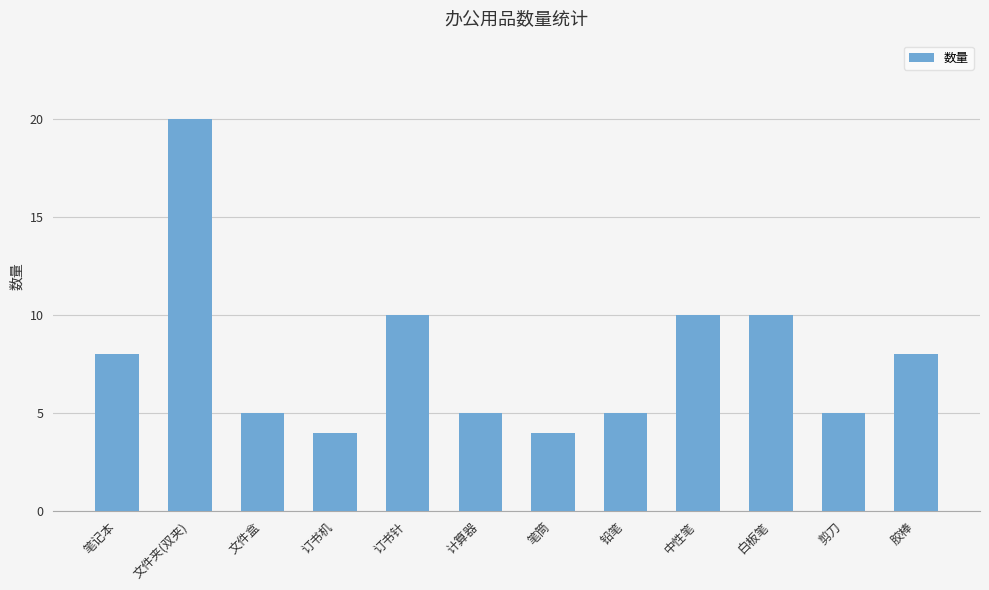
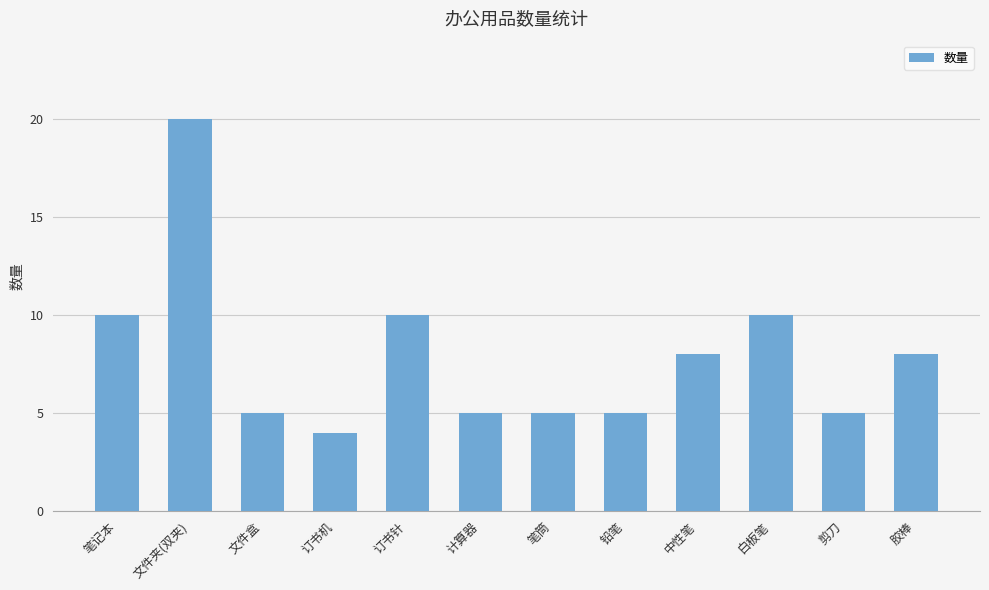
  {
-   "笔记本": 8,
+   "笔记本": 10,
    "文件夹(双夹)": 20,
    "文件盒": 5,
    "订书机": 4,
    "订书针": 10,
    "计算器": 5,
-   "笔筒": 4,
+   "笔筒": 5,
    "铅笔": 5,
-   "中性笔": 10,
+   "中性笔": 8,
    "白板笔": 10,
    "剪刀": 5,
    "胶棒": 8
  }
